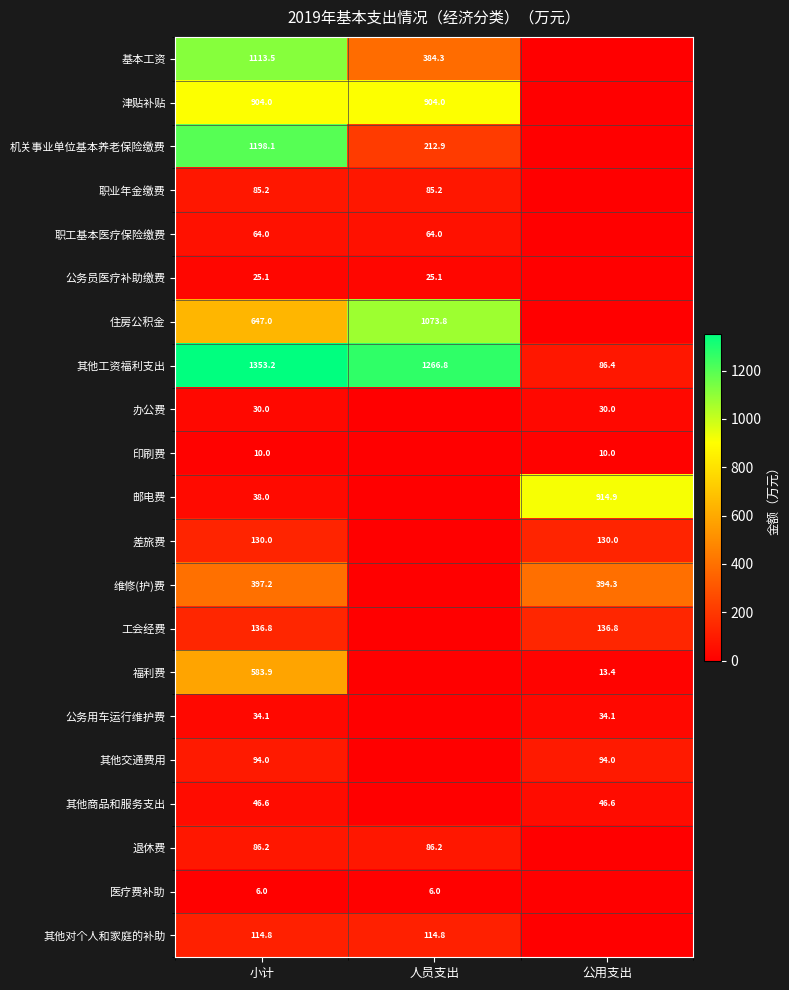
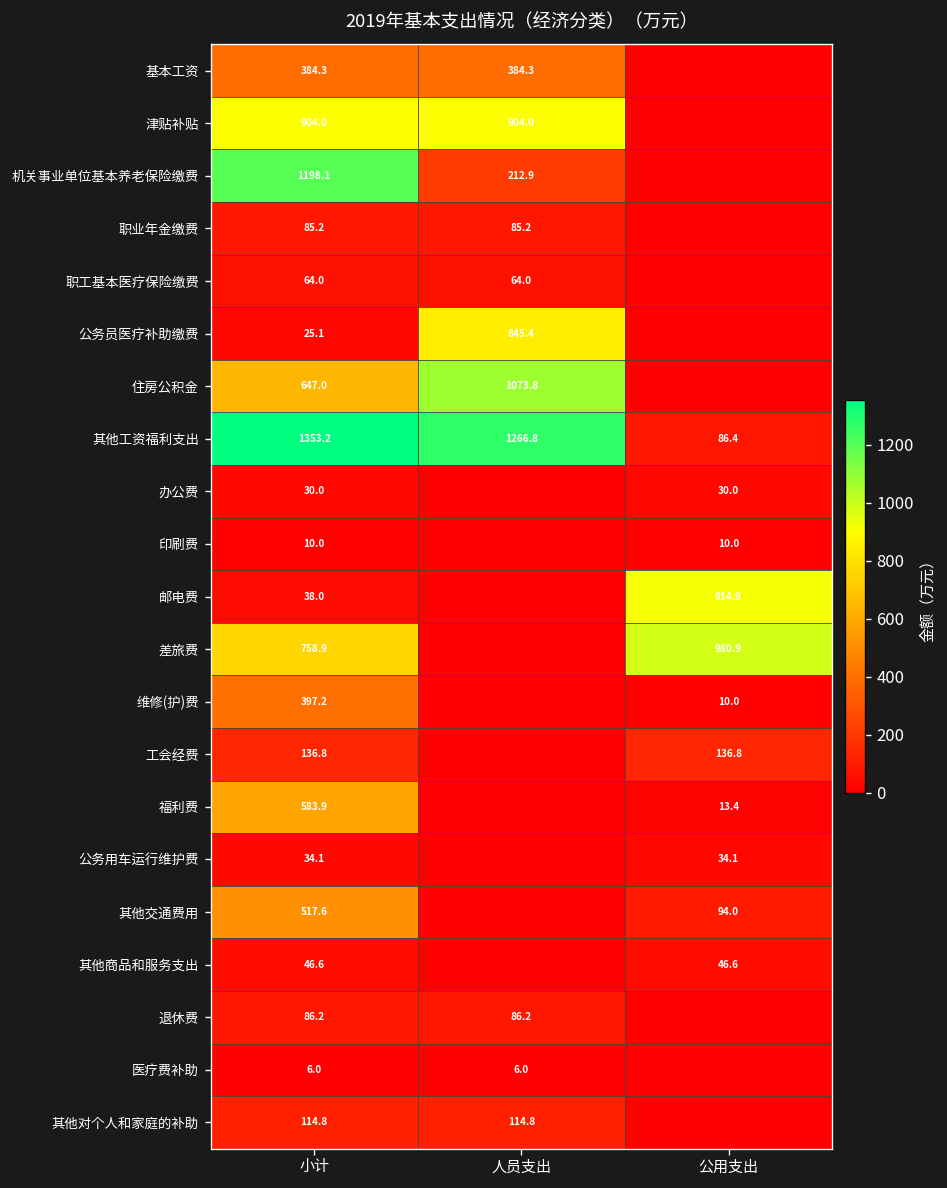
  {
    "基本工资": {
-     "小计": 1113.5,
+     "小计": 384.3,
      "人员支出": 384.3
    },
    "津贴补贴": {
      "小计": 904.0,
      "人员支出": 904.0
    },
    "机关事业单位基本养老保险缴费": {
      "小计": 1198.1,
      "人员支出": 212.9
    },
    "职业年金缴费": {
      "小计": 85.2,
      "人员支出": 85.2
    },
    "职工基本医疗保险缴费": {
      "小计": 64.0,
      "人员支出": 64.0
    },
    "公务员医疗补助缴费": {
      "小计": 25.1,
-     "人员支出": 25.1
+     "人员支出": 845.4
    },
    "住房公积金": {
      "小计": 647.0,
      "人员支出": 1073.8
    },
    "其他工资福利支出": {
      "小计": 1353.2,
      "人员支出": 1266.8,
      "公用支出": 86.4
    },
    "办公费": {
      "小计": 30.0,
      "公用支出": 30.0
    },
    "印刷费": {
      "小计": 10.0,
      "公用支出": 10.0
    },
    "邮电费": {
      "小计": 38.0,
      "公用支出": 914.9
    },
    "差旅费": {
-     "小计": 130.0,
-     "公用支出": 130.0
+     "小计": 758.9,
+     "公用支出": 980.9
    },
    "维修(护)费": {
      "小计": 397.2,
-     "公用支出": 394.3
+     "公用支出": 10.0
    },
    "工会经费": {
      "小计": 136.8,
      "公用支出": 136.8
    },
    "福利费": {
      "小计": 583.9,
      "公用支出": 13.4
    },
    "公务用车运行维护费": {
      "小计": 34.1,
      "公用支出": 34.1
    },
    "其他交通费用": {
-     "小计": 94.0,
+     "小计": 517.6,
      "公用支出": 94.0
    },
    "其他商品和服务支出": {
      "小计": 46.6,
      "公用支出": 46.6
    },
    "退休费": {
      "小计": 86.2,
      "人员支出": 86.2
    },
    "医疗费补助": {
      "小计": 6.0,
      "人员支出": 6.0
    },
    "其他对个人和家庭的补助": {
      "小计": 114.8,
      "人员支出": 114.8
    }
  }
